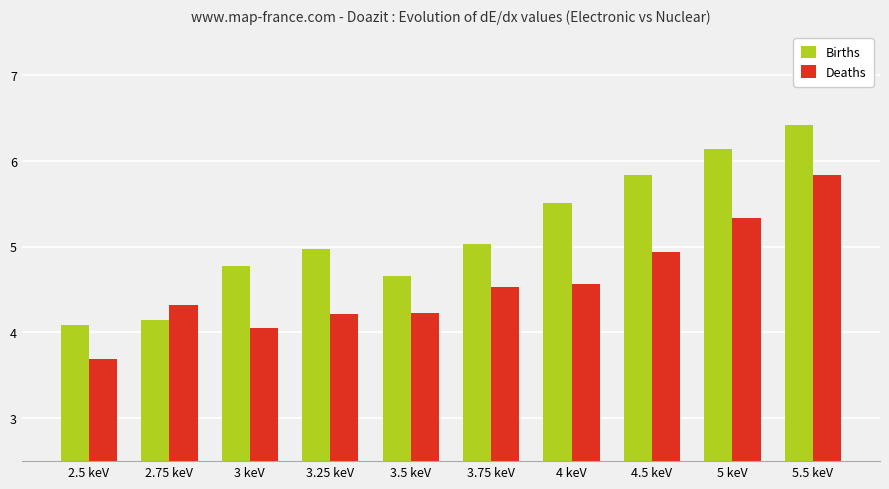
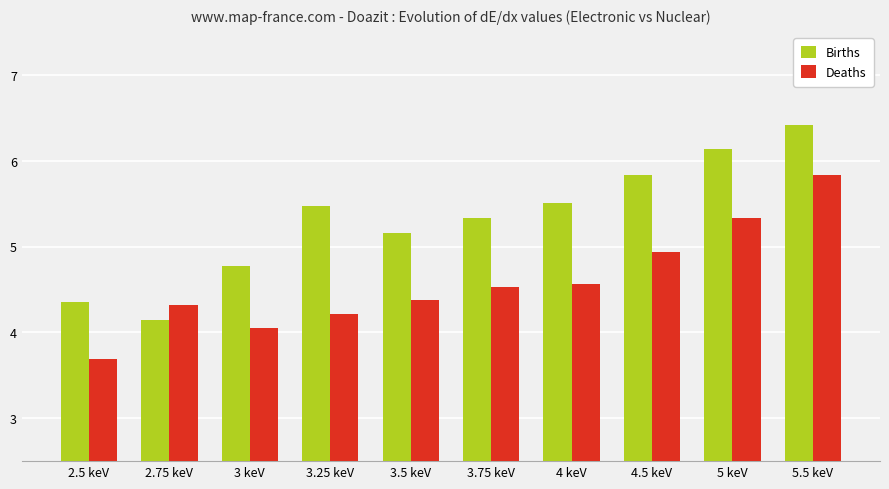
  {
    "Births": {
-     "2.5 keV": 4.1,
+     "2.5 keV": 4.4,
      "2.75 keV": 4.1,
      "3 keV": 4.8,
-     "3.25 keV": 5.0,
-     "3.5 keV": 4.7,
-     "3.75 keV": 5.0,
+     "3.25 keV": 5.5,
+     "3.5 keV": 5.2,
+     "3.75 keV": 5.3,
      "4 keV": 5.5,
      "4.5 keV": 5.8,
      "5 keV": 6.1,
      "5.5 keV": 6.4
    },
    "Deaths": {
      "2.5 keV": 3.7,
      "2.75 keV": 4.3,
      "3 keV": 4.1,
      "3.25 keV": 4.2,
-     "3.5 keV": 4.2,
+     "3.5 keV": 4.4,
      "3.75 keV": 4.5,
      "4 keV": 4.6,
      "4.5 keV": 4.9,
      "5 keV": 5.3,
      "5.5 keV": 5.8
    }
  }
